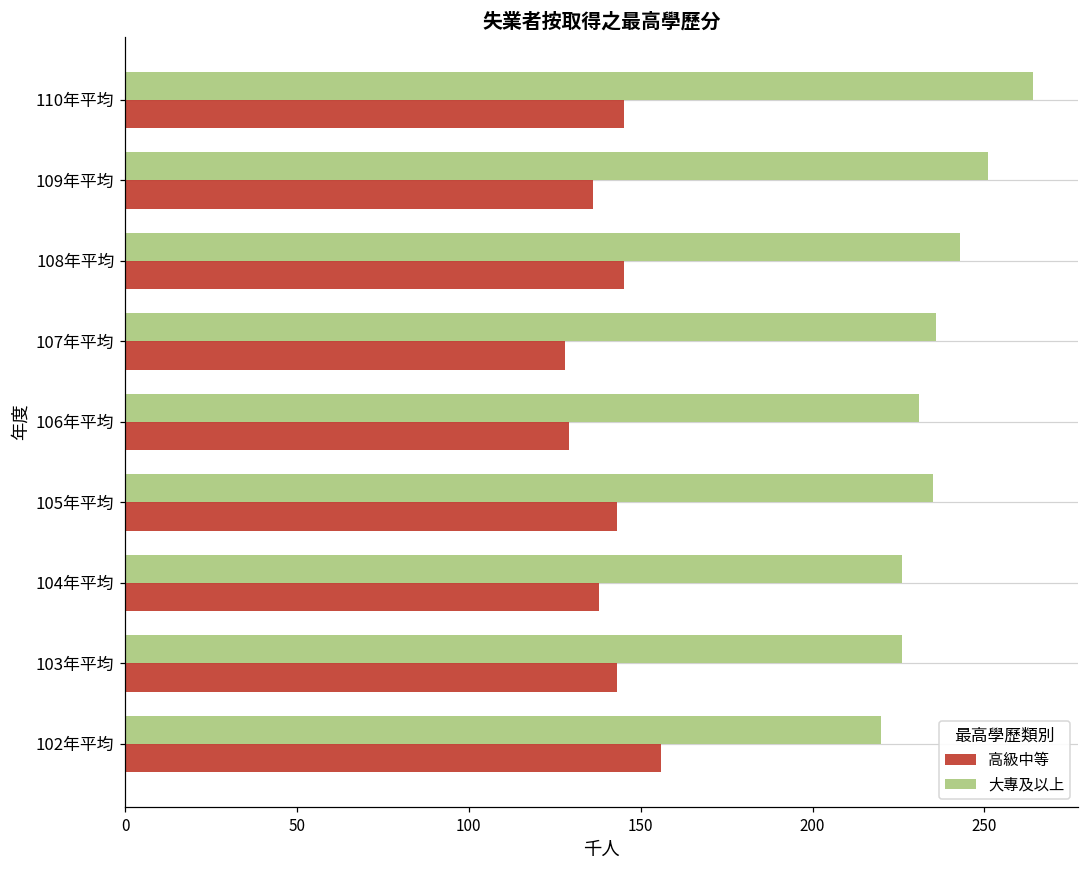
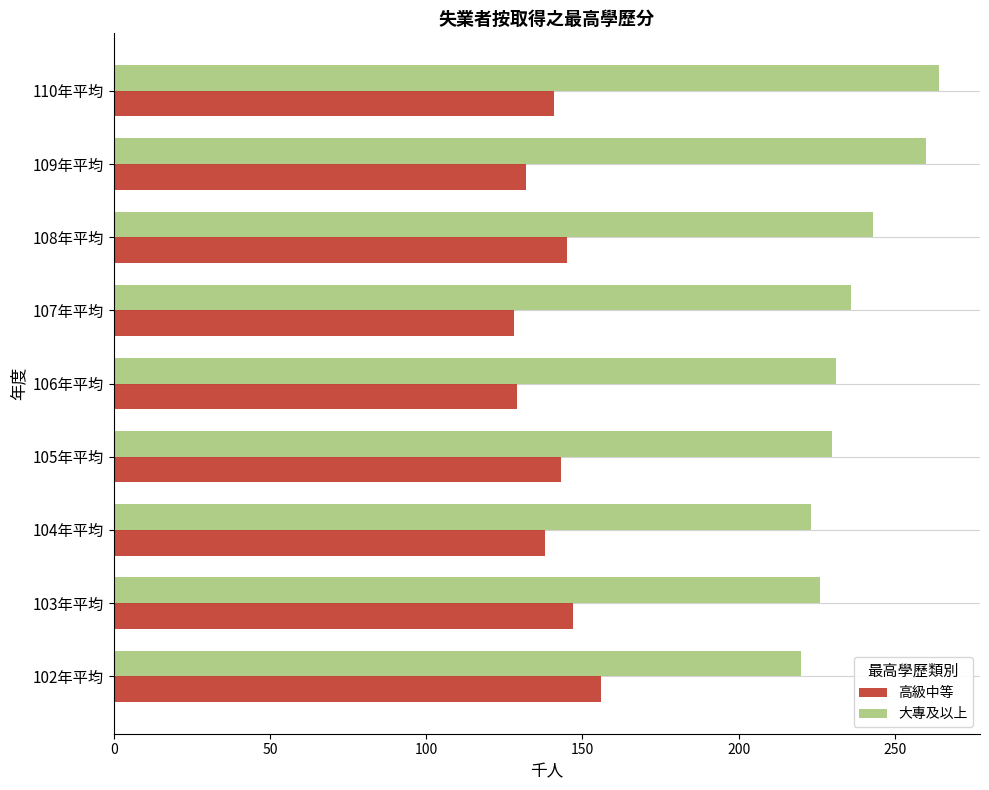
  {
    "高級中等": {
-     "110年平均": 145,
-     "109年平均": 136,
+     "110年平均": 141,
+     "109年平均": 132,
      "108年平均": 145,
      "107年平均": 128,
      "106年平均": 129,
      "105年平均": 143,
      "104年平均": 138,
-     "103年平均": 143,
+     "103年平均": 147,
      "102年平均": 156
    },
    "大專及以上": {
      "110年平均": 264,
-     "109年平均": 251,
+     "109年平均": 260,
      "108年平均": 243,
      "107年平均": 236,
      "106年平均": 231,
-     "105年平均": 235,
-     "104年平均": 226,
+     "105年平均": 230,
+     "104年平均": 223,
      "103年平均": 226,
      "102年平均": 220
    }
  }
